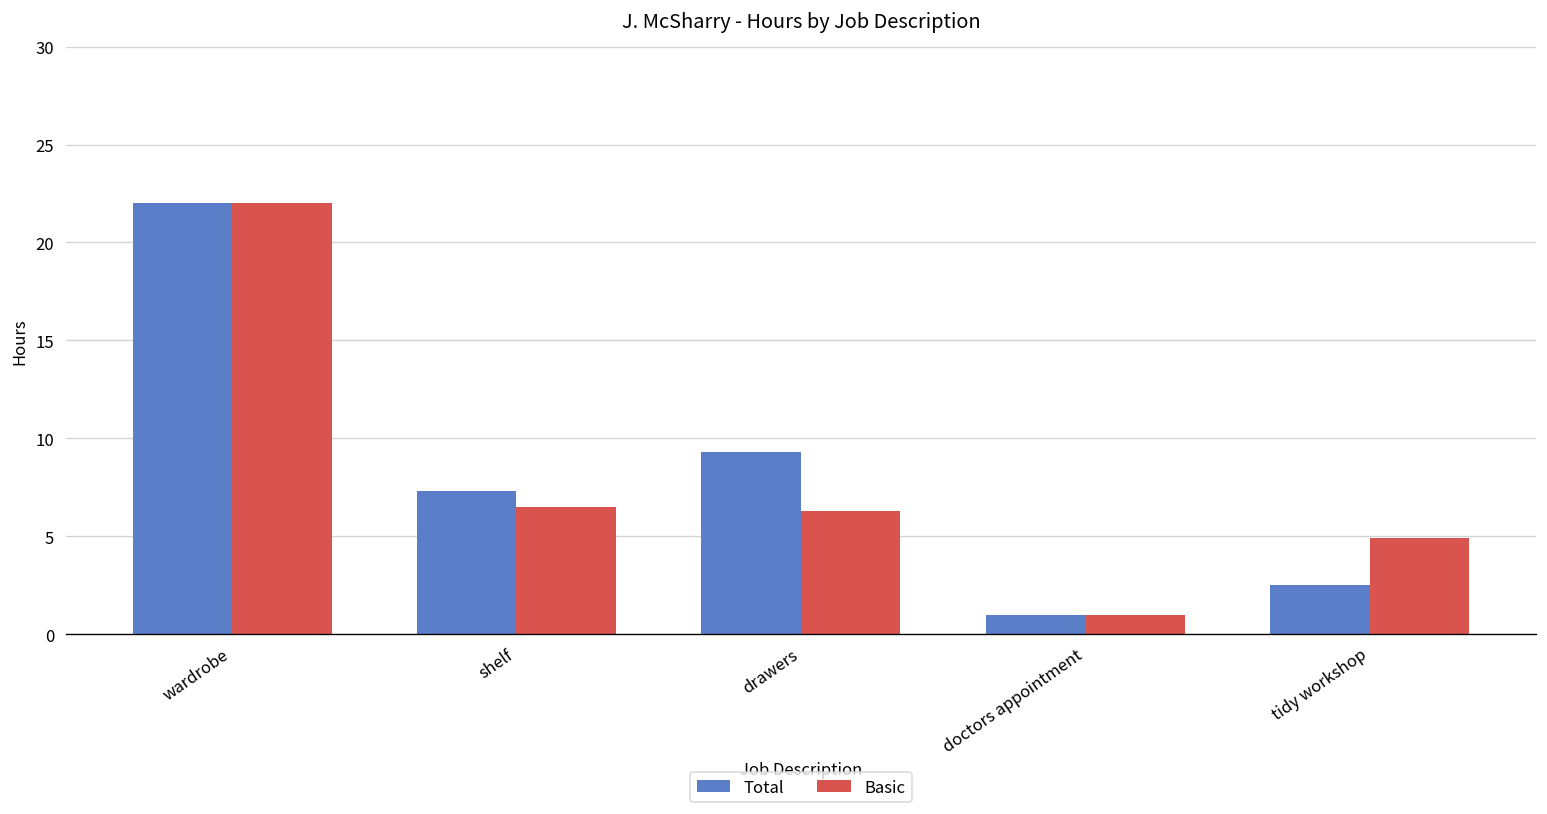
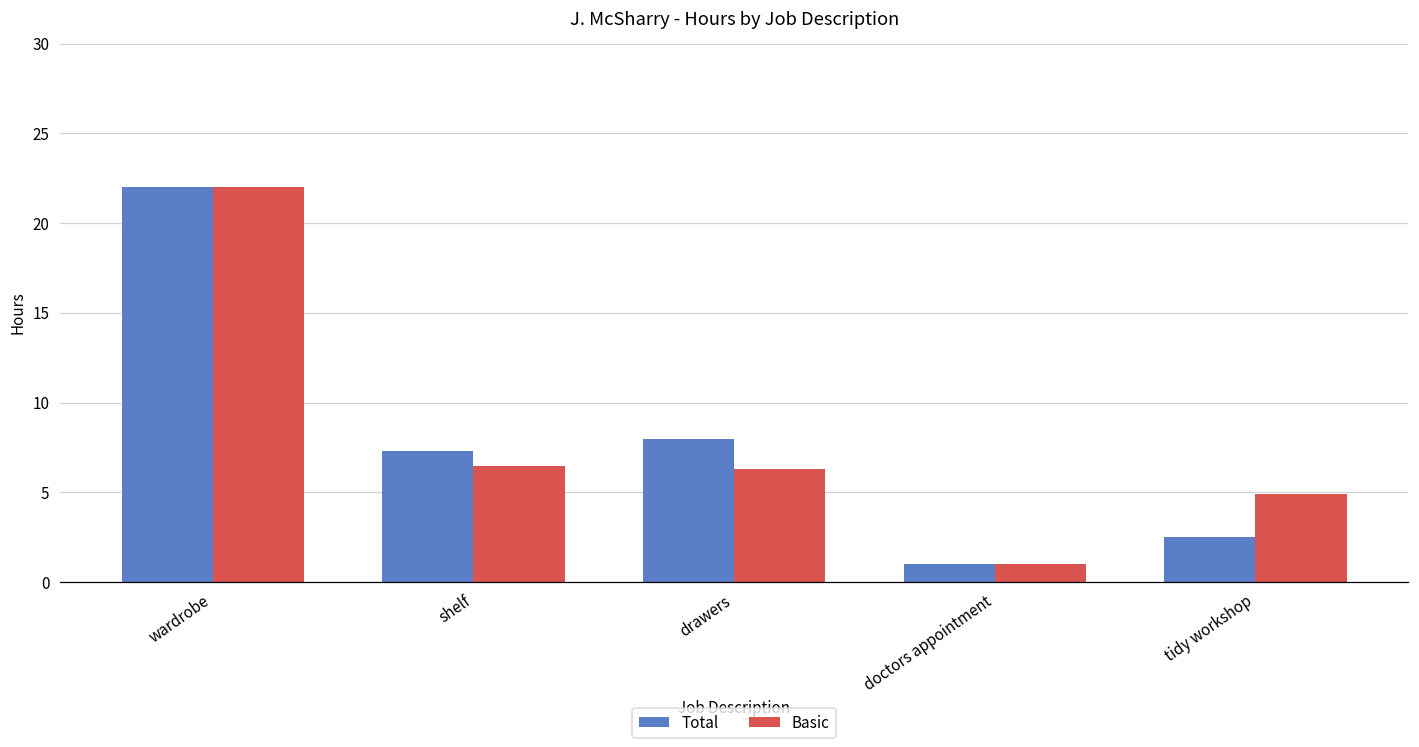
  {
    "Total": {
      "wardrobe": 22.0,
      "shelf": 7.3,
-     "drawers": 9.3,
+     "drawers": 8.0,
      "doctors appointment": 1.0,
      "tidy workshop": 2.5
    },
    "Basic": {
      "wardrobe": 22.0,
      "shelf": 6.5,
      "drawers": 6.3,
      "doctors appointment": 1.0,
      "tidy workshop": 4.9
    }
  }
